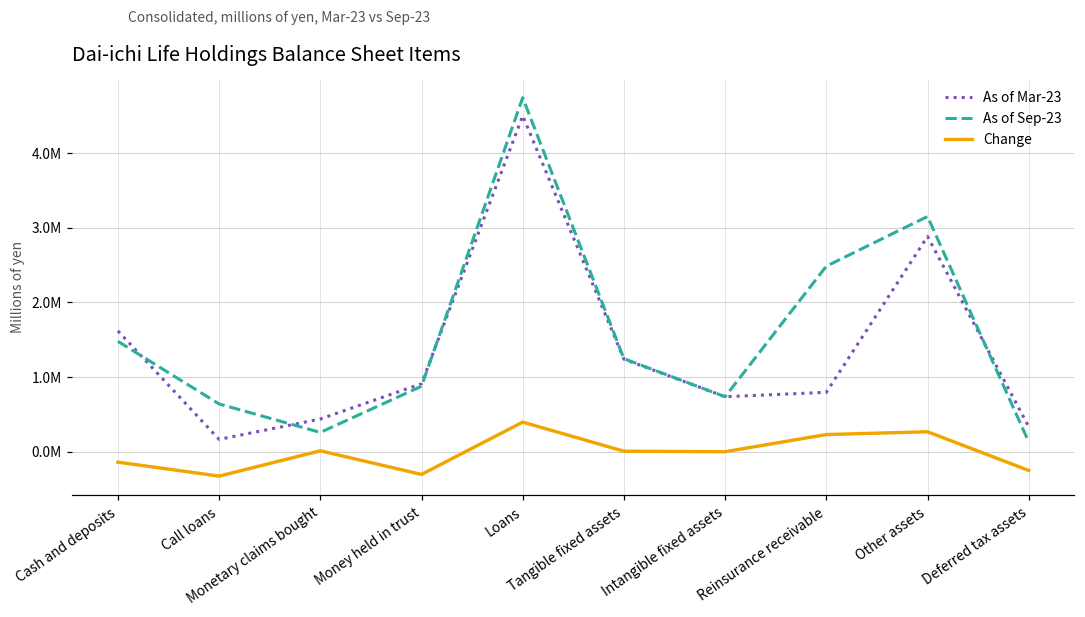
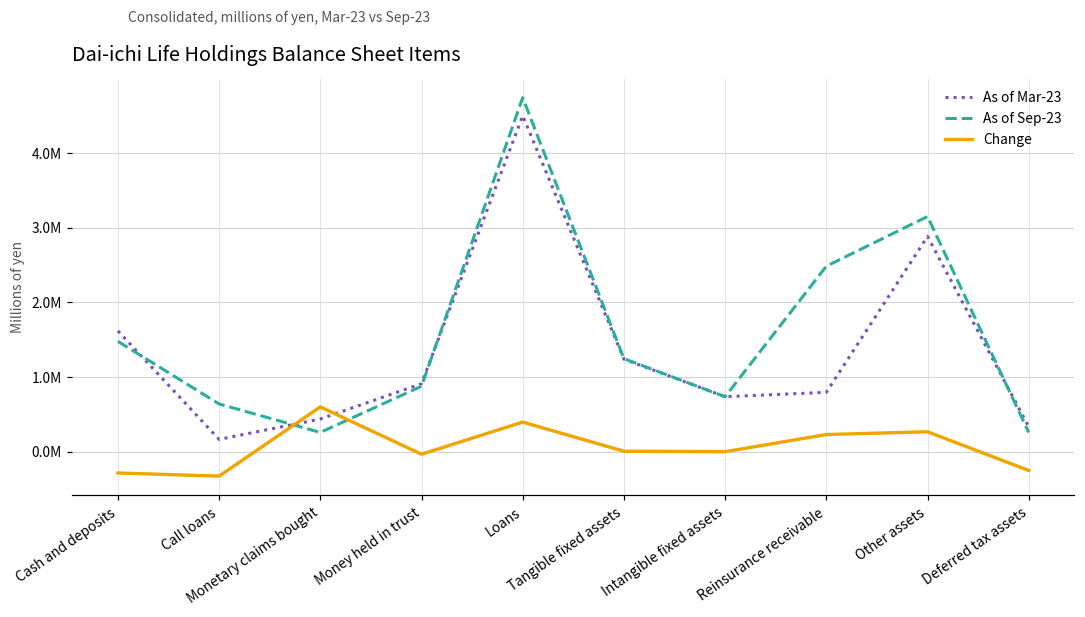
  {
    "As of Mar-23": {
      "Cash and deposits": 1600000,
      "Call loans": 200000,
      "Monetary claims bought": 400000,
      "Loans": 4500000,
      "Reinsurance receivable": 800000,
      "Other assets": 2900000,
      "Deferred tax assets": 300000
    },
    "As of Sep-23": {
      "Cash and deposits": 1500000,
      "Call loans": 600000,
      "Monetary claims bought": 300000,
      "Loans": 4700000,
      "Reinsurance receivable": 2500000,
      "Other assets": 3200000,
-     "Deferred tax assets": 100000
+     "Deferred tax assets": 300000
    },
    "Change": {
-     "Cash and deposits": -100000,
+     "Cash and deposits": -300000,
      "Call loans": -300000,
-     "Monetary claims bought": 0,
-     "Money held in trust": -300000,
+     "Monetary claims bought": 600000,
+     "Money held in trust": 0,
      "Loans": 400000,
      "Tangible fixed assets": 0,
      "Intangible fixed assets": 0,
      "Reinsurance receivable": 200000,
      "Other assets": 300000,
      "Deferred tax assets": -300000
    }
  }
